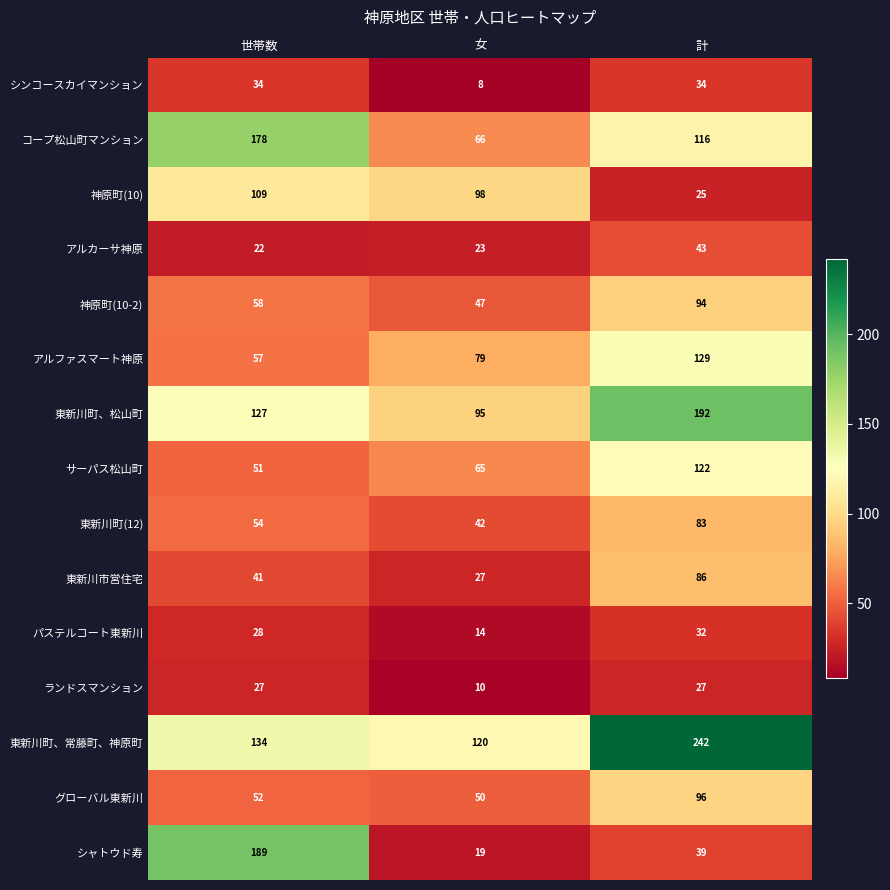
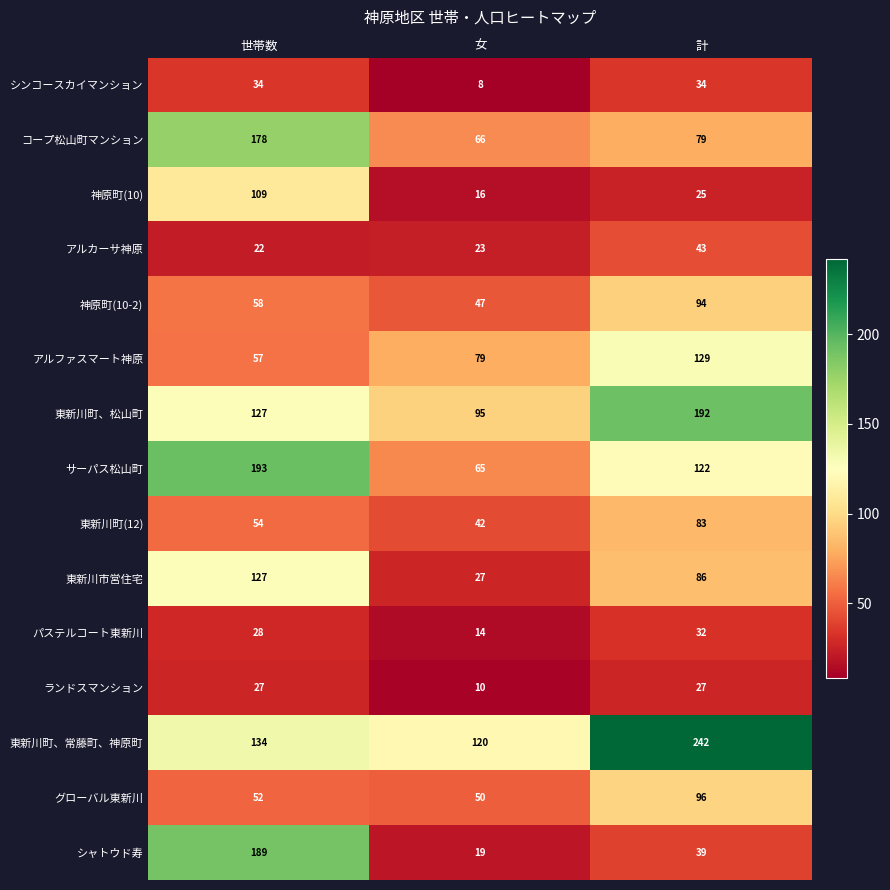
  {
    "シンコースカイマンション": {
      "世帯数": 34,
      "女": 8,
      "計": 34
    },
    "コープ松山町マンション": {
      "世帯数": 178,
      "女": 66,
-     "計": 116
+     "計": 79
    },
    "神原町(10)": {
      "世帯数": 109,
-     "女": 98,
+     "女": 16,
      "計": 25
    },
    "アルカーサ神原": {
      "世帯数": 22,
      "女": 23,
      "計": 43
    },
    "神原町(10-2)": {
      "世帯数": 58,
      "女": 47,
      "計": 94
    },
    "アルファスマート神原": {
      "世帯数": 57,
      "女": 79,
      "計": 129
    },
    "東新川町、松山町": {
      "世帯数": 127,
      "女": 95,
      "計": 192
    },
    "サーパス松山町": {
-     "世帯数": 51,
+     "世帯数": 193,
      "女": 65,
      "計": 122
    },
    "東新川町(12)": {
      "世帯数": 54,
      "女": 42,
      "計": 83
    },
    "東新川市営住宅": {
-     "世帯数": 41,
+     "世帯数": 127,
      "女": 27,
      "計": 86
    },
    "パステルコート東新川": {
      "世帯数": 28,
      "女": 14,
      "計": 32
    },
    "ランドスマンション": {
      "世帯数": 27,
      "女": 10,
      "計": 27
    },
    "東新川町、常藤町、神原町": {
      "世帯数": 134,
      "女": 120,
      "計": 242
    },
    "グローバル東新川": {
      "世帯数": 52,
      "女": 50,
      "計": 96
    },
    "シャトウド寿": {
      "世帯数": 189,
      "女": 19,
      "計": 39
    }
  }
